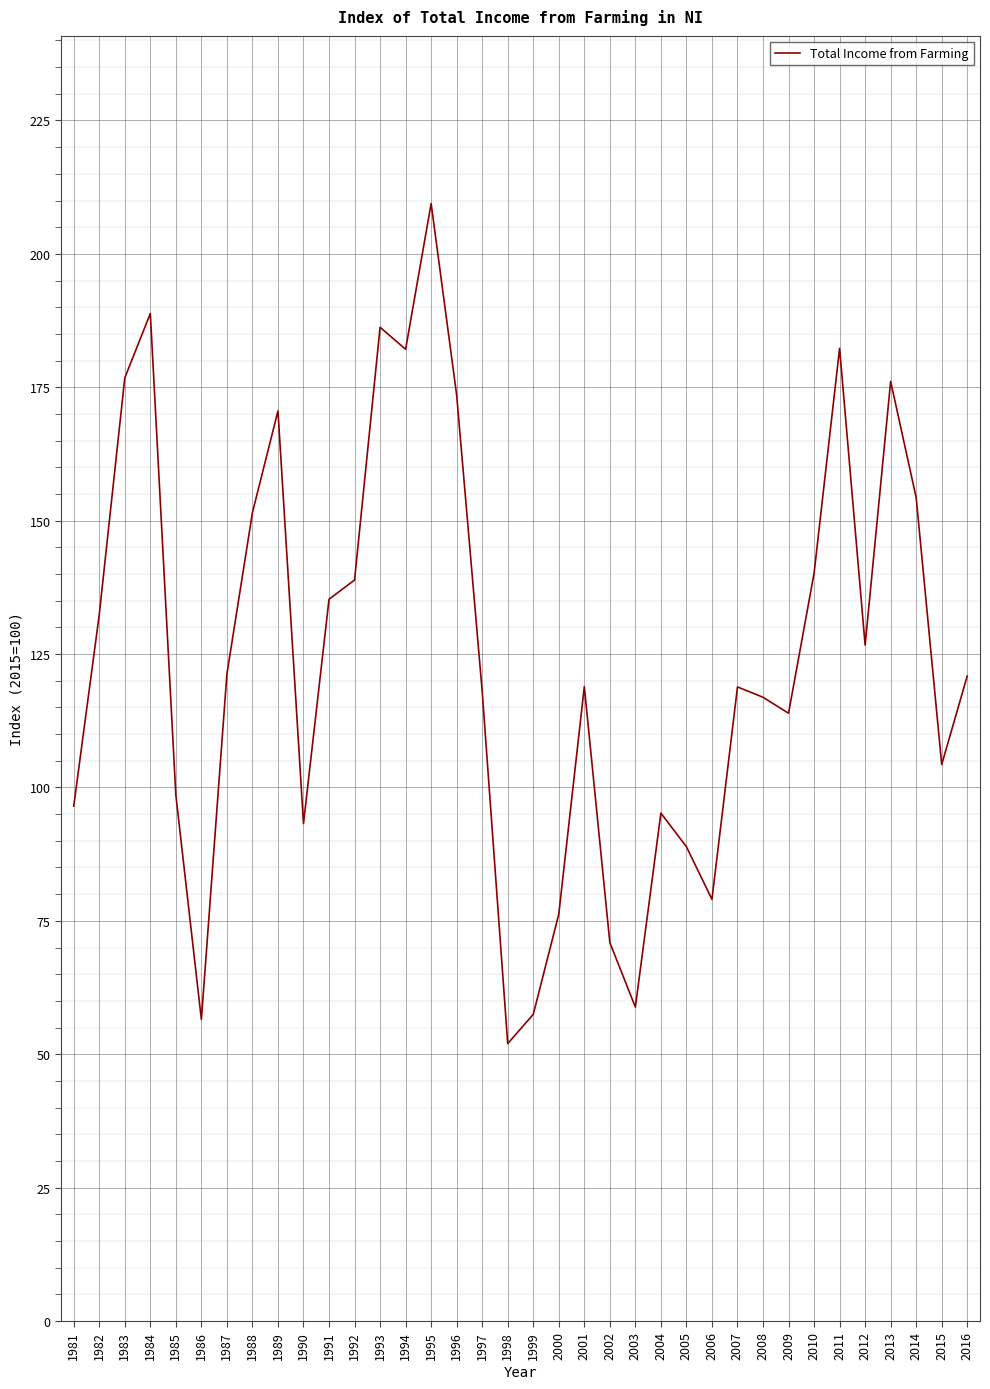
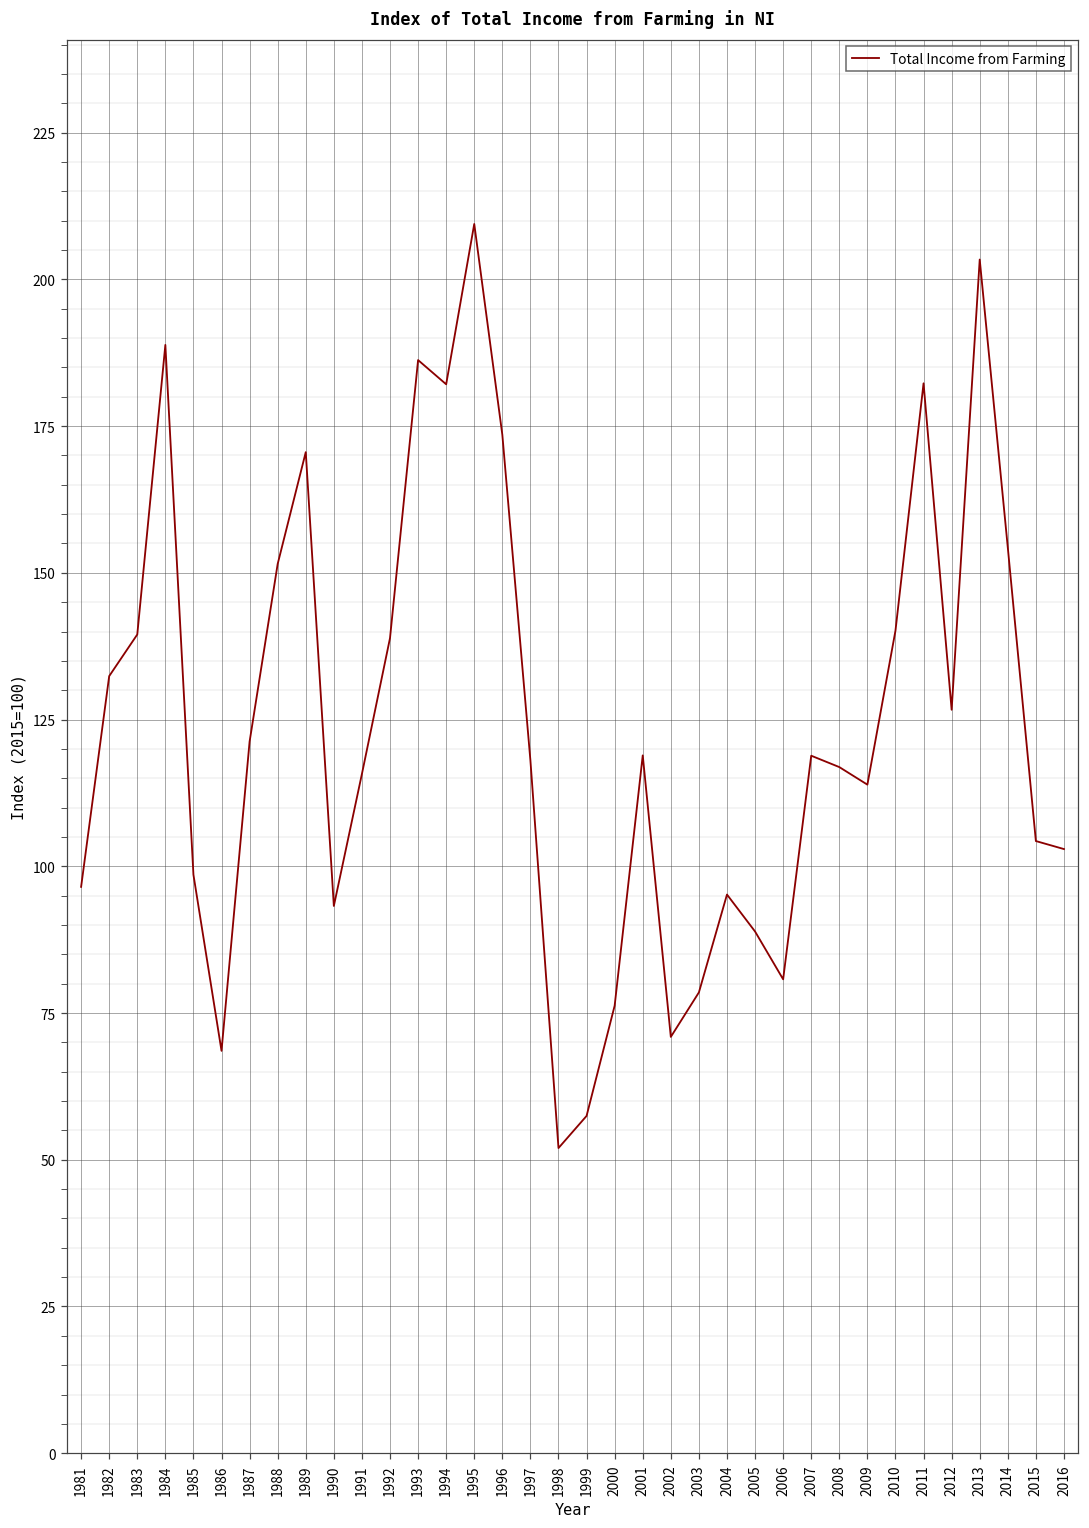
  {
    "1981": 96,
    "1982": 132,
-   "1983": 177,
+   "1983": 139,
    "1984": 189,
    "1985": 99,
-   "1986": 57,
+   "1986": 69,
    "1987": 121,
    "1988": 152,
    "1989": 171,
    "1990": 93,
-   "1991": 135,
+   "1991": 116,
    "1992": 139,
    "1993": 186,
    "1994": 182,
    "1995": 209,
    "1996": 174,
    "1997": 118,
    "1998": 52,
    "1999": 57,
    "2000": 76,
    "2001": 119,
    "2002": 71,
-   "2003": 59,
+   "2003": 79,
    "2004": 95,
    "2005": 89,
-   "2006": 79,
+   "2006": 81,
    "2007": 119,
    "2008": 117,
    "2009": 114,
    "2010": 140,
    "2011": 182,
    "2012": 127,
-   "2013": 176,
+   "2013": 203,
    "2014": 154,
    "2015": 104,
-   "2016": 121
+   "2016": 103
  }
